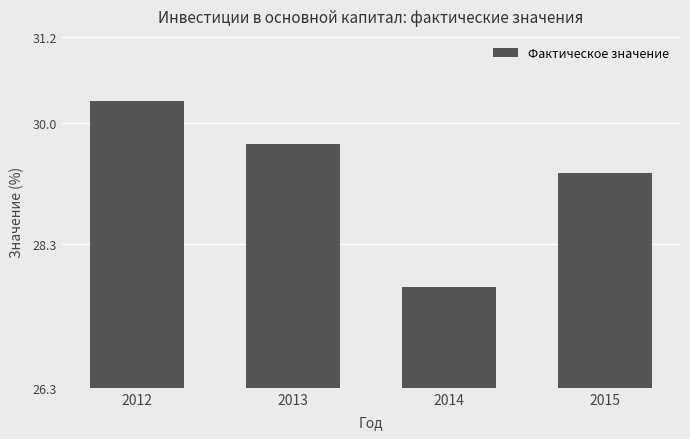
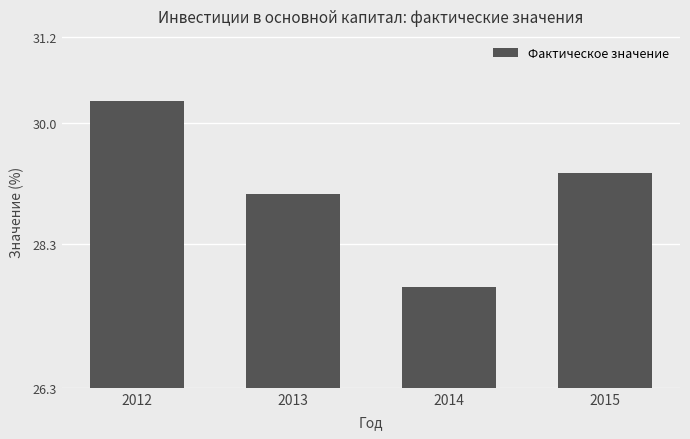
  {
    "2012": 30.3,
-   "2013": 29.7,
+   "2013": 29.0,
    "2014": 27.7,
    "2015": 29.3
  }
